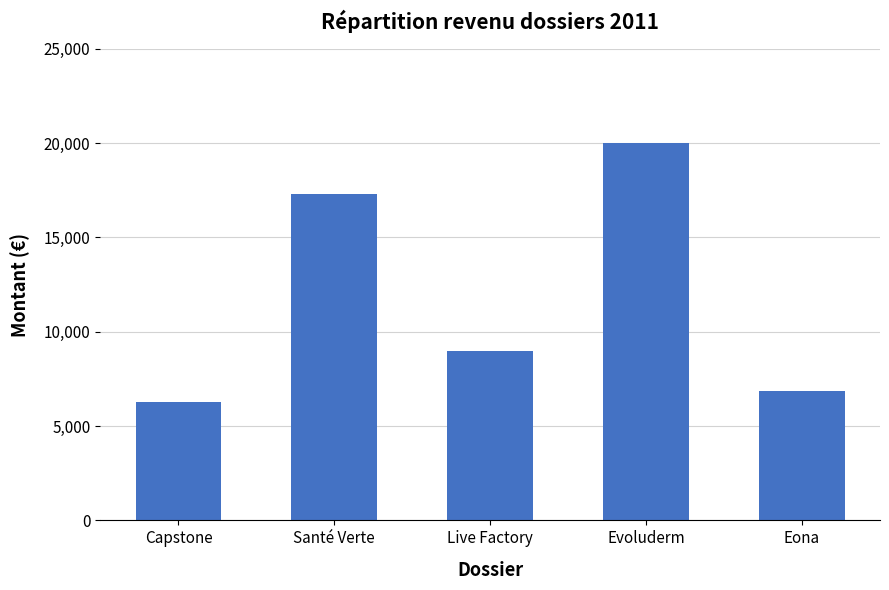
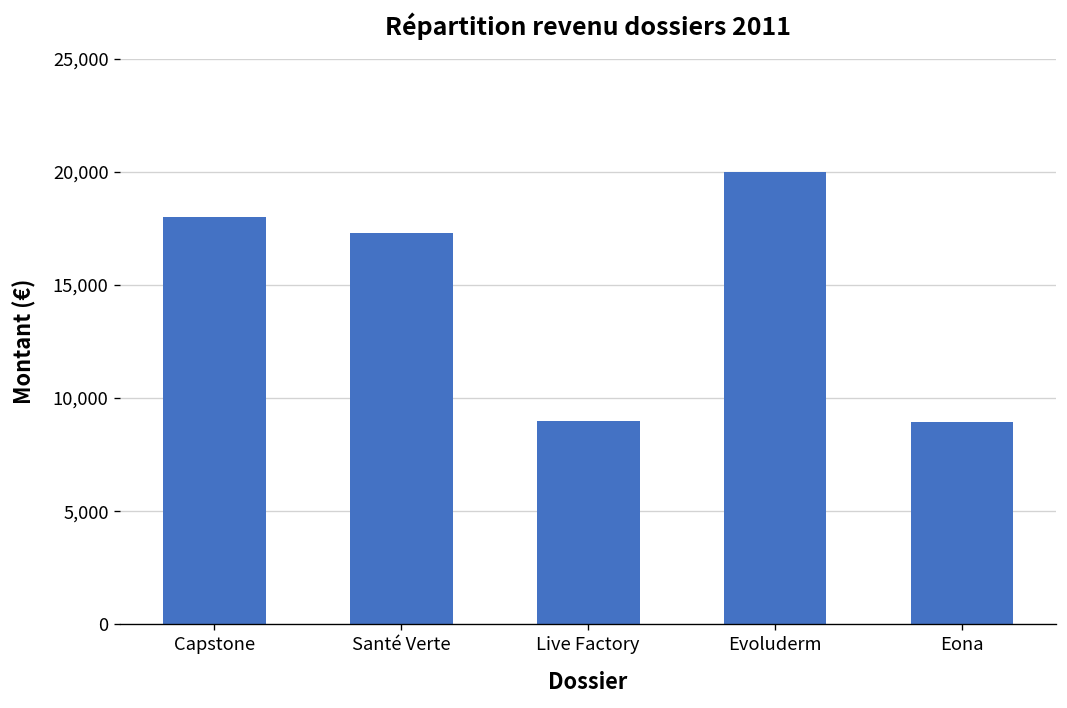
  {
-   "Capstone": "6,300",
+   "Capstone": "18,000",
    "Santé Verte": "17,300",
    "Live Factory": "9,000",
    "Evoluderm": "20,000",
-   "Eona": "6,900"
+   "Eona": "9,000"
  }
